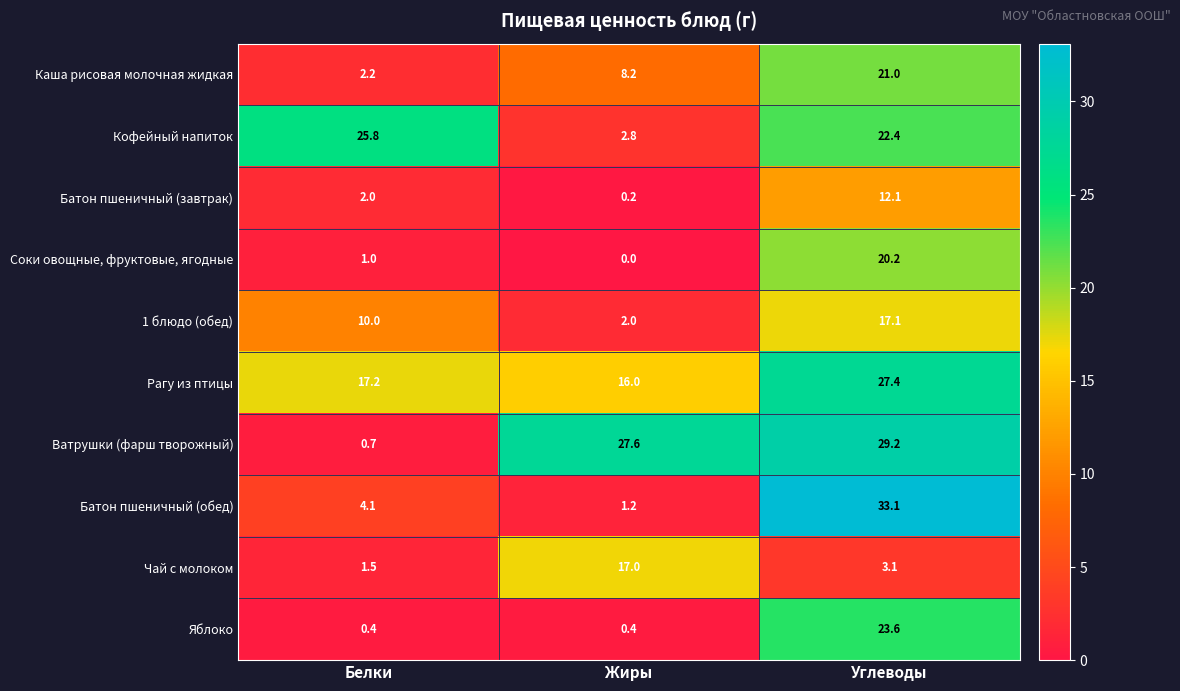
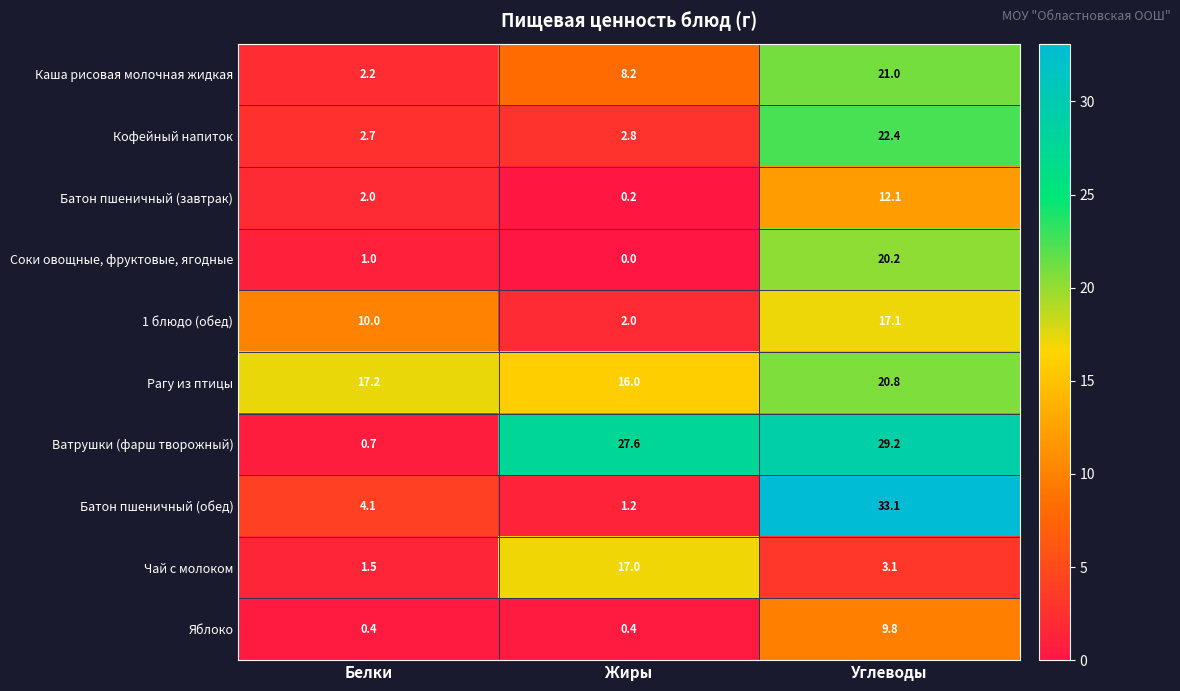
  {
    "Каша рисовая молочная жидкая": {
      "Белки": 2.2,
      "Жиры": 8.2,
      "Углеводы": 21.0
    },
    "Кофейный напиток": {
-     "Белки": 25.8,
+     "Белки": 2.7,
      "Жиры": 2.8,
      "Углеводы": 22.4
    },
    "Батон пшеничный (завтрак)": {
      "Белки": 2.0,
      "Жиры": 0.2,
      "Углеводы": 12.1
    },
    "Соки овощные, фруктовые, ягодные": {
      "Белки": 1.0,
      "Жиры": 0.0,
      "Углеводы": 20.2
    },
    "1 блюдо (обед)": {
      "Белки": 10.0,
      "Жиры": 2.0,
      "Углеводы": 17.1
    },
    "Рагу из птицы": {
      "Белки": 17.2,
      "Жиры": 16.0,
-     "Углеводы": 27.4
+     "Углеводы": 20.8
    },
    "Ватрушки (фарш творожный)": {
      "Белки": 0.7,
      "Жиры": 27.6,
      "Углеводы": 29.2
    },
    "Батон пшеничный (обед)": {
      "Белки": 4.1,
      "Жиры": 1.2,
      "Углеводы": 33.1
    },
    "Чай с молоком": {
      "Белки": 1.5,
      "Жиры": 17.0,
      "Углеводы": 3.1
    },
    "Яблоко": {
      "Белки": 0.4,
      "Жиры": 0.4,
-     "Углеводы": 23.6
+     "Углеводы": 9.8
    }
  }
